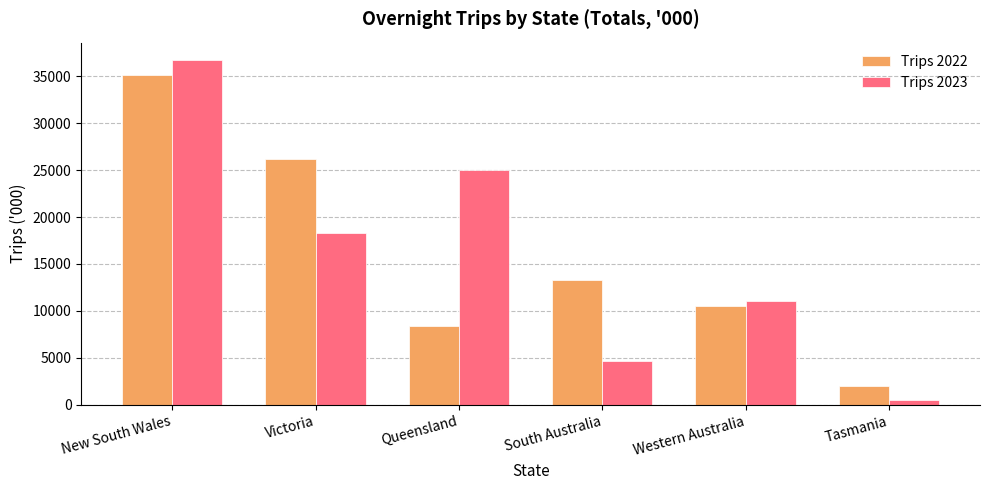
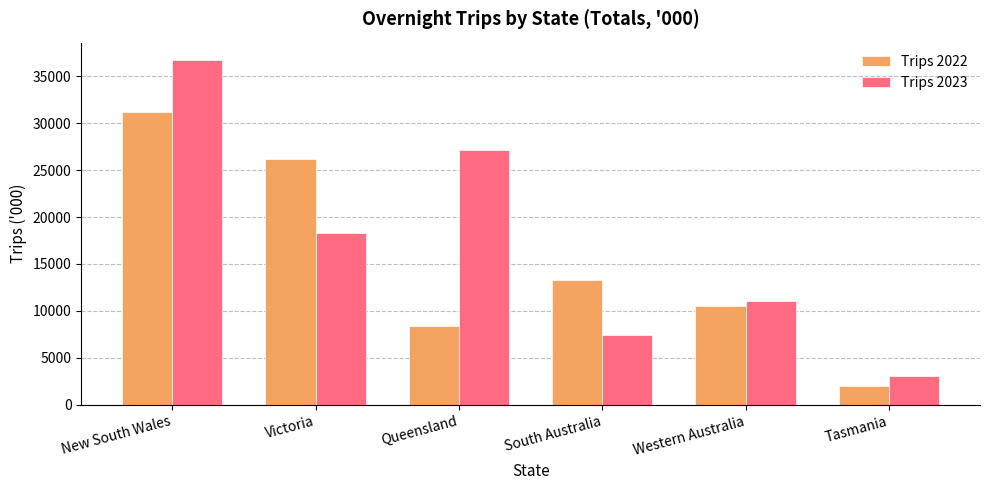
  {
    "Trips 2022": {
-     "New South Wales": 35000,
+     "New South Wales": 31000,
      "Victoria": 26000,
      "Queensland": 8000,
      "South Australia": 13000,
      "Western Australia": 11000,
      "Tasmania": 2000
    },
    "Trips 2023": {
      "New South Wales": 37000,
      "Victoria": 18000,
-     "Queensland": 25000,
-     "South Australia": 5000,
+     "Queensland": 27000,
+     "South Australia": 7000,
      "Western Australia": 11000,
-     "Tasmania": 1000
+     "Tasmania": 3000
    }
  }
